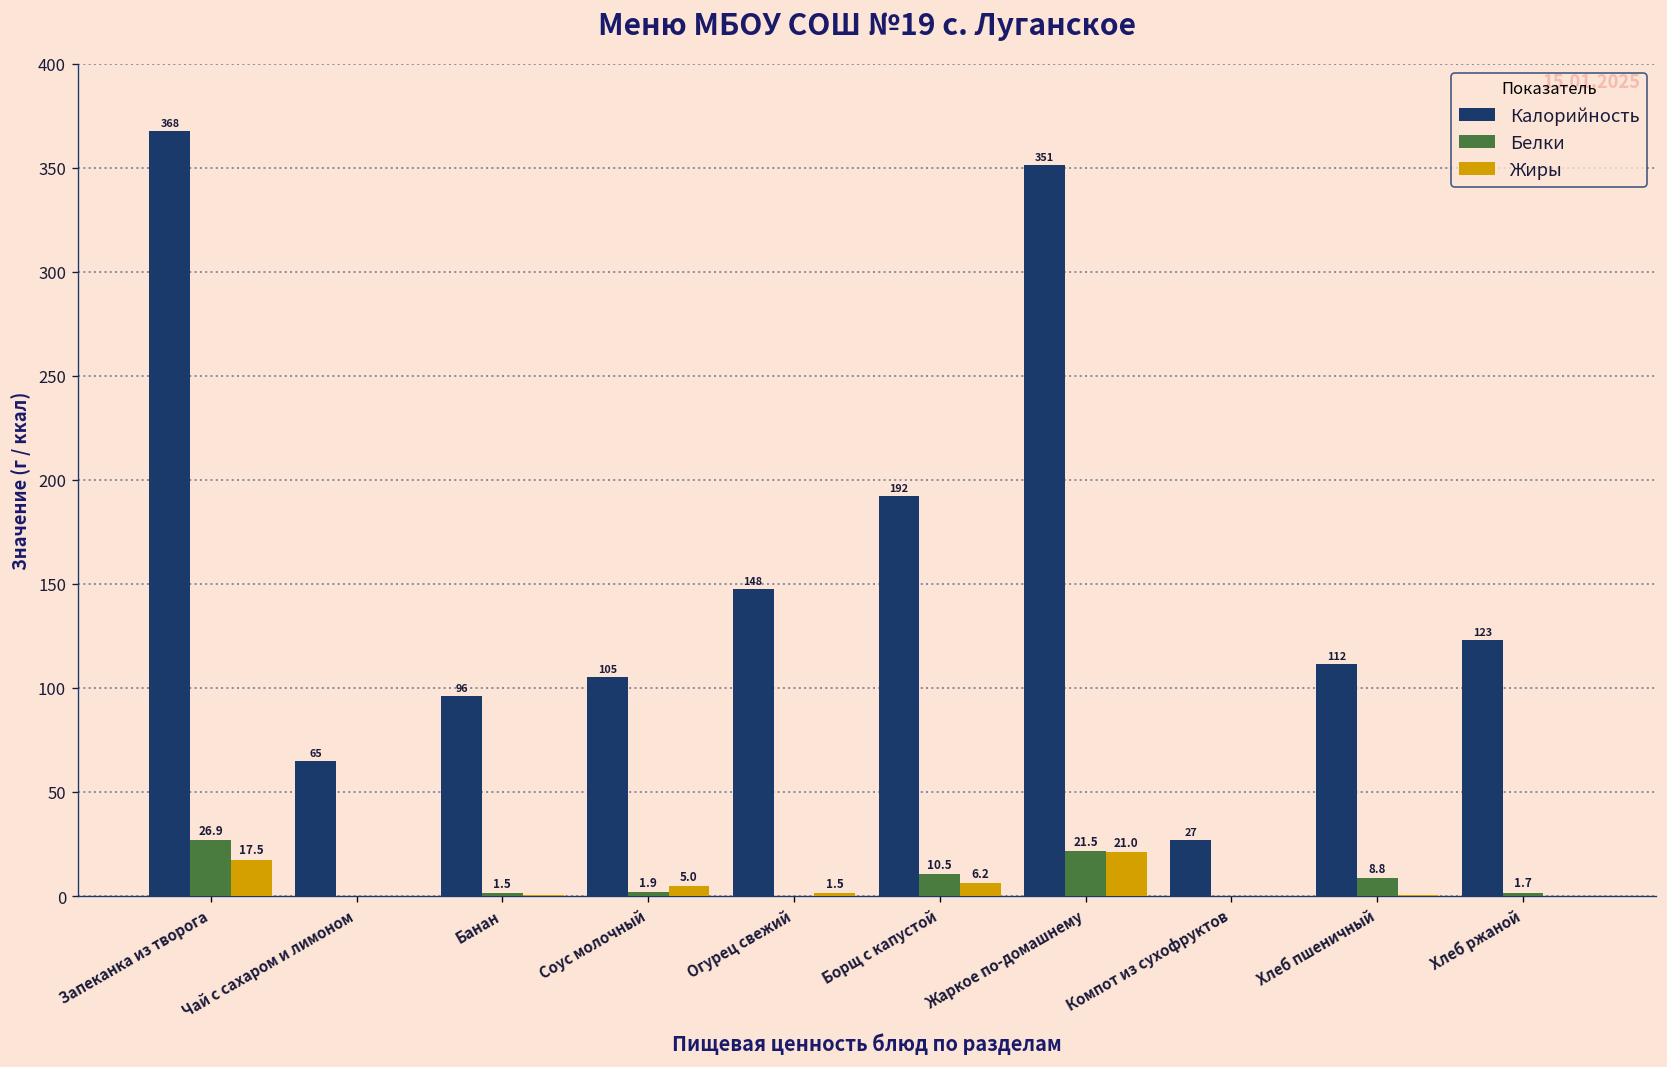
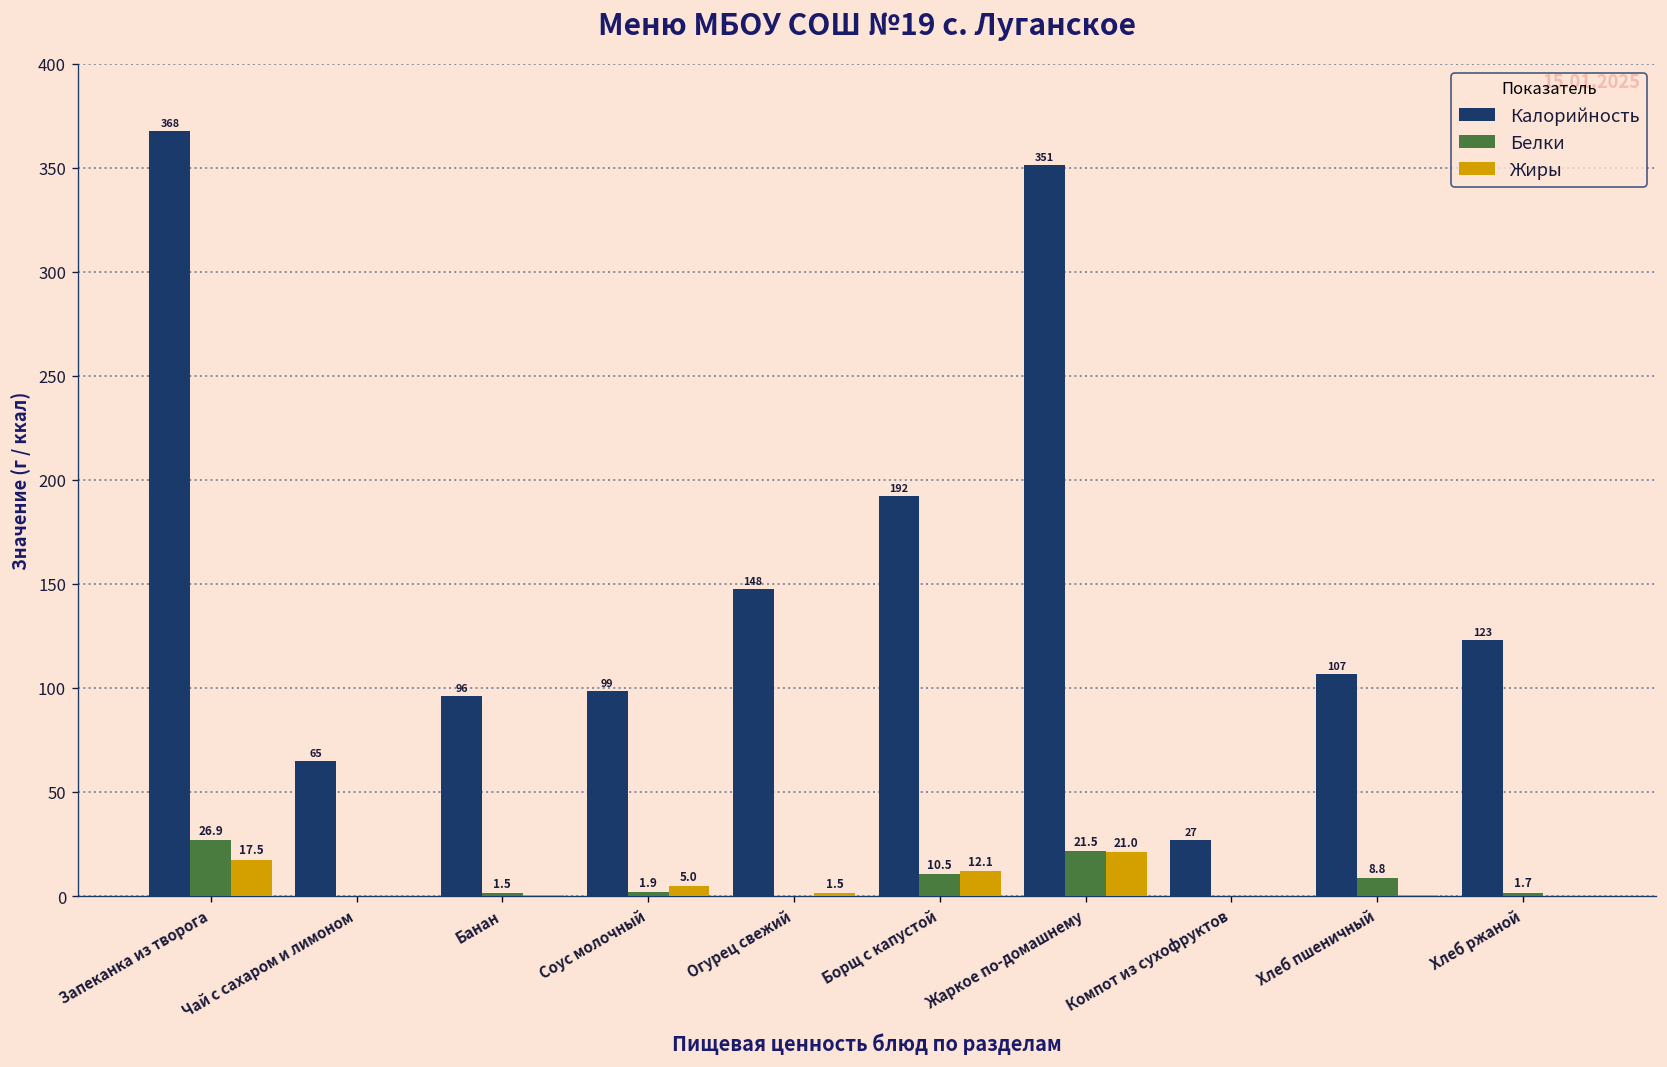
  {
    "Калорийность": {
      "Запеканка из творога": 368,
      "Чай с сахаром и лимоном": 65,
      "Банан": 96,
-     "Соус молочный": 105,
+     "Соус молочный": 99,
      "Огурец свежий": 148,
      "Борщ с капустой": 192,
      "Жаркое по-домашнему": 351,
      "Компот из сухофруктов": 27,
-     "Хлеб пшеничный": 112,
+     "Хлеб пшеничный": 107,
      "Хлеб ржаной": 123
    },
    "Белки": {
      "Запеканка из творога": 26.9,
      "Банан": 1.5,
      "Соус молочный": 1.9,
      "Борщ с капустой": 10.5,
      "Жаркое по-домашнему": 21.5,
      "Хлеб пшеничный": 8.8,
      "Хлеб ржаной": 1.7
    },
    "Жиры": {
      "Запеканка из творога": 17.5,
      "Соус молочный": 5.0,
      "Огурец свежий": 1.5,
-     "Борщ с капустой": 6.2,
+     "Борщ с капустой": 12.1,
      "Жаркое по-домашнему": 21.0
    }
  }
